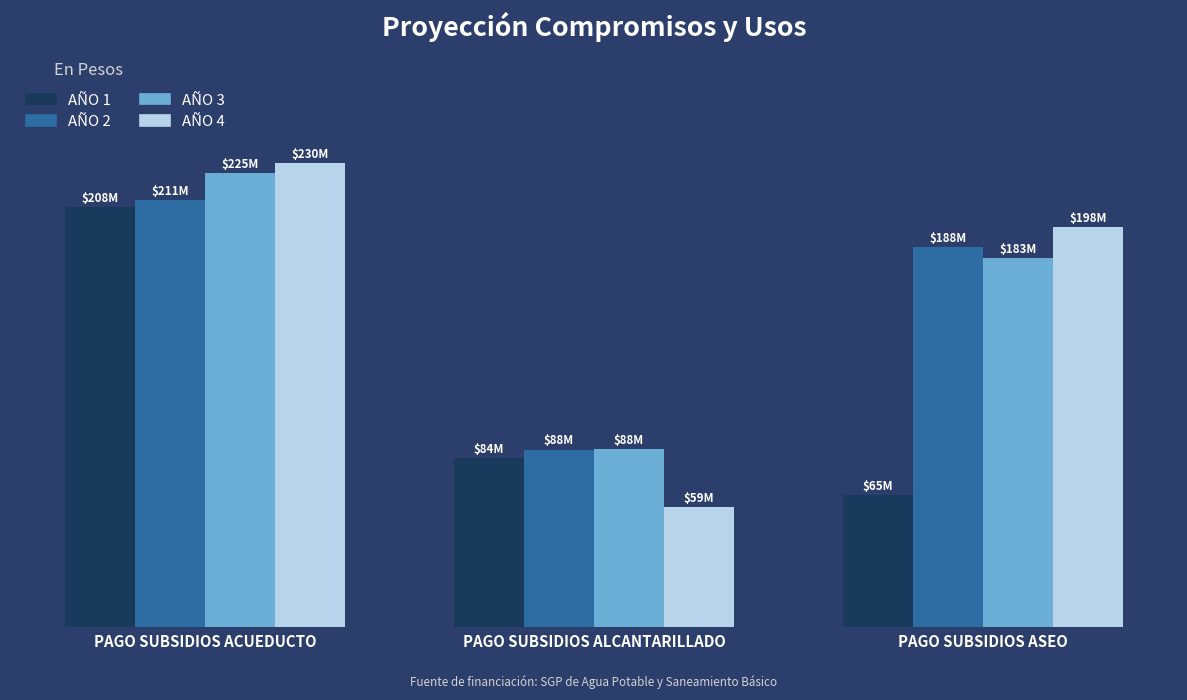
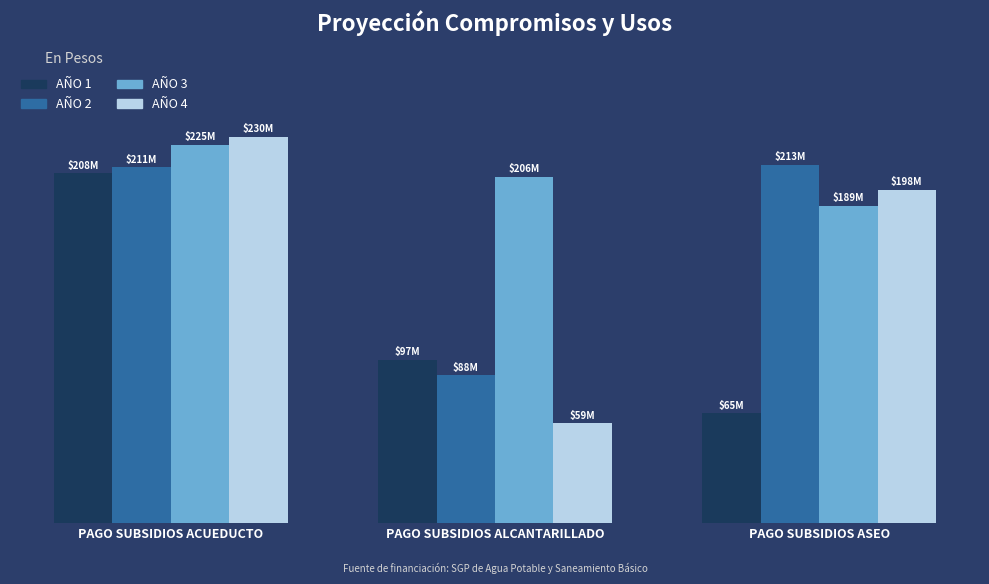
  {
    "AÑO 1": {
      "PAGO SUBSIDIOS ACUEDUCTO": "$208M",
-     "PAGO SUBSIDIOS ALCANTARILLADO": "$84M",
+     "PAGO SUBSIDIOS ALCANTARILLADO": "$97M",
      "PAGO SUBSIDIOS ASEO": "$65M"
    },
    "AÑO 2": {
      "PAGO SUBSIDIOS ACUEDUCTO": "$211M",
      "PAGO SUBSIDIOS ALCANTARILLADO": "$88M",
-     "PAGO SUBSIDIOS ASEO": "$188M"
+     "PAGO SUBSIDIOS ASEO": "$213M"
    },
    "AÑO 3": {
      "PAGO SUBSIDIOS ACUEDUCTO": "$225M",
-     "PAGO SUBSIDIOS ALCANTARILLADO": "$88M",
-     "PAGO SUBSIDIOS ASEO": "$183M"
+     "PAGO SUBSIDIOS ALCANTARILLADO": "$206M",
+     "PAGO SUBSIDIOS ASEO": "$189M"
    },
    "AÑO 4": {
      "PAGO SUBSIDIOS ACUEDUCTO": "$230M",
      "PAGO SUBSIDIOS ALCANTARILLADO": "$59M",
      "PAGO SUBSIDIOS ASEO": "$198M"
    }
  }
